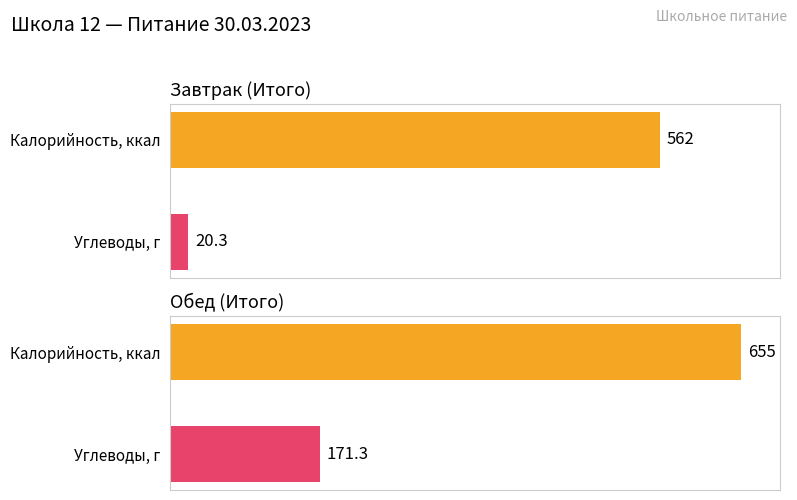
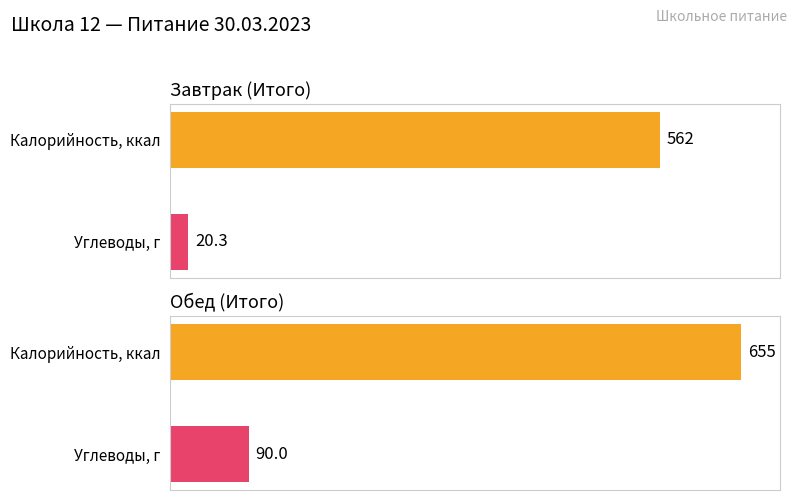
  {
    "Завтрак (Итого)": {
      "Калорийность, ккал": 562,
      "Углеводы, г": 20.3
    },
    "Обед (Итого)": {
      "Калорийность, ккал": 655,
-     "Углеводы, г": 171.3
+     "Углеводы, г": 90.0
    }
  }
